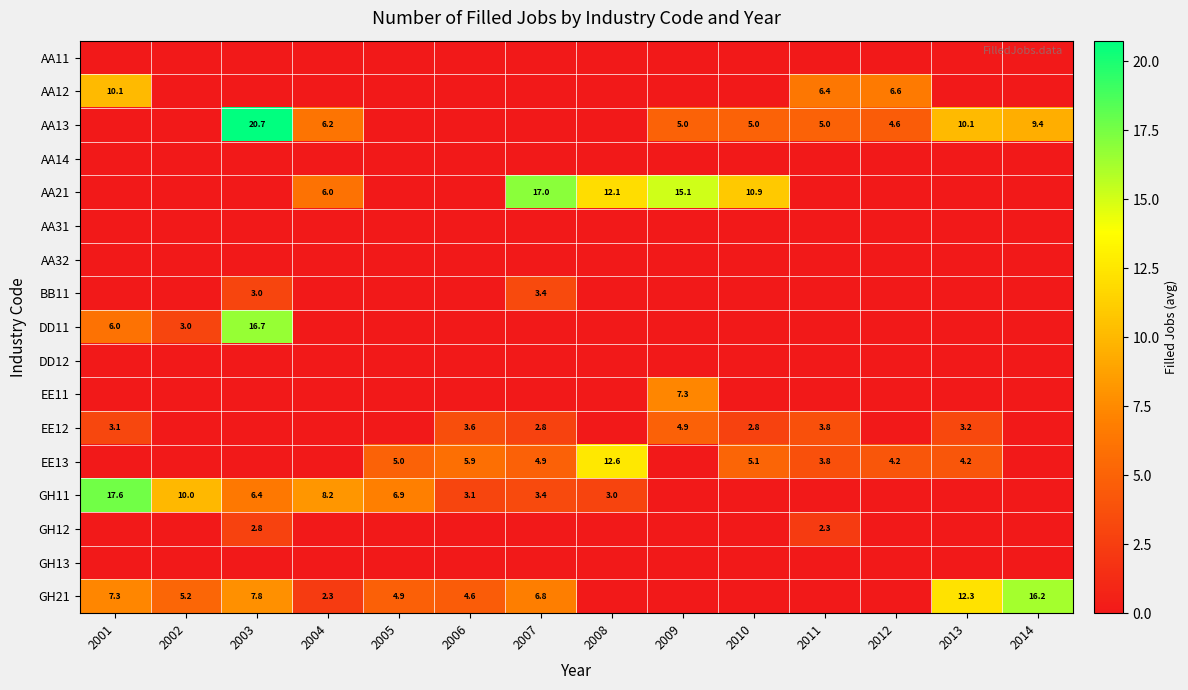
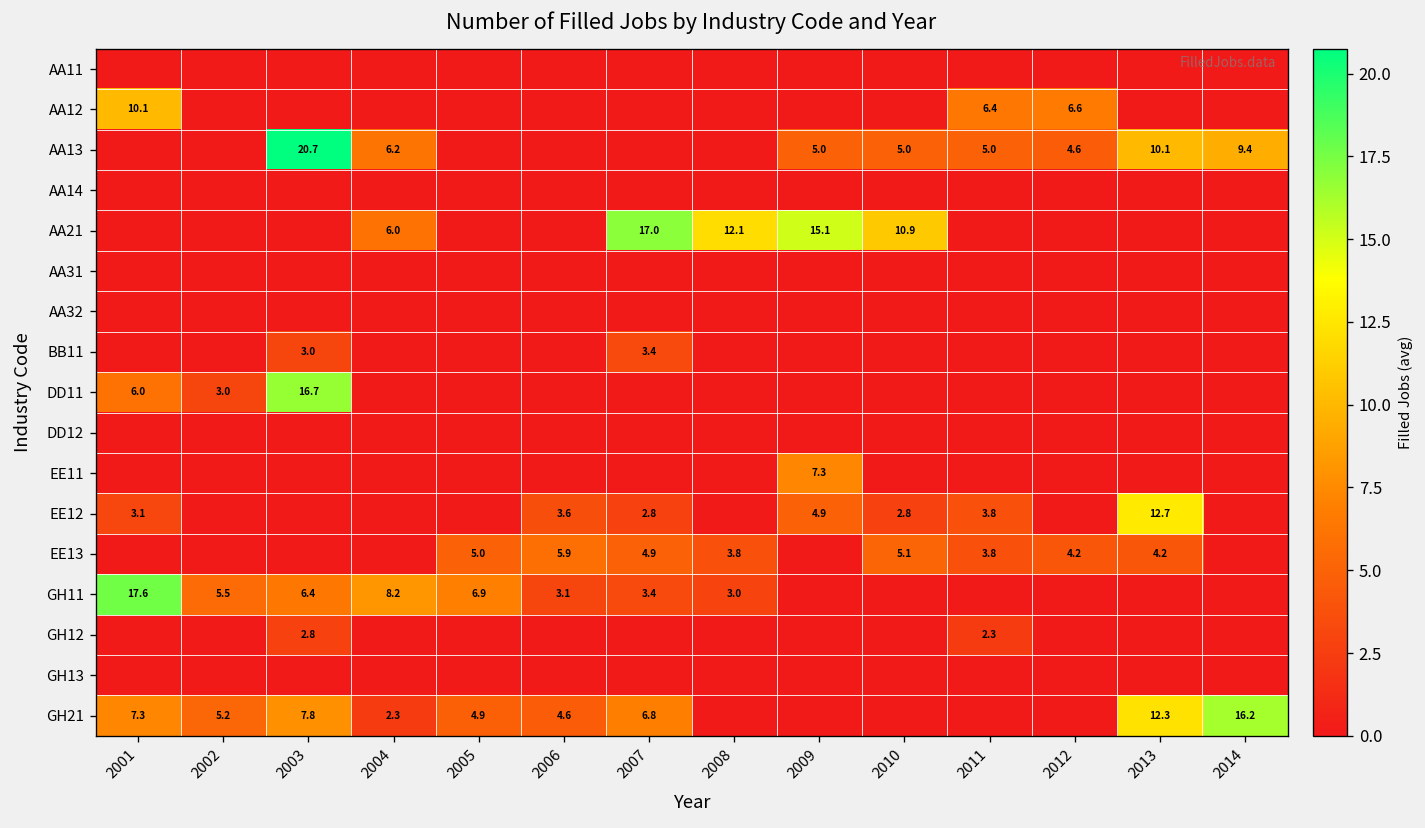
  {
    "AA12": {
      "2001": 10.1,
      "2011": 6.4,
      "2012": 6.6
    },
    "AA13": {
      "2003": 20.7,
      "2004": 6.2,
      "2009": 5.0,
      "2010": 5.0,
      "2011": 5.0,
      "2012": 4.6,
      "2013": 10.1,
      "2014": 9.4
    },
    "AA21": {
      "2004": 6.0,
      "2007": 17.0,
      "2008": 12.1,
      "2009": 15.1,
      "2010": 10.9
    },
    "BB11": {
      "2003": 3.0,
      "2007": 3.4
    },
    "DD11": {
      "2001": 6.0,
      "2002": 3.0,
      "2003": 16.7
    },
    "EE11": {
      "2009": 7.3
    },
    "EE12": {
      "2001": 3.1,
      "2006": 3.6,
      "2007": 2.8,
      "2009": 4.9,
      "2010": 2.8,
      "2011": 3.8,
-     "2013": 3.2
+     "2013": 12.7
    },
    "EE13": {
      "2005": 5.0,
      "2006": 5.9,
      "2007": 4.9,
-     "2008": 12.6,
+     "2008": 3.8,
      "2010": 5.1,
      "2011": 3.8,
      "2012": 4.2,
      "2013": 4.2
    },
    "GH11": {
      "2001": 17.6,
-     "2002": 10.0,
+     "2002": 5.5,
      "2003": 6.4,
      "2004": 8.2,
      "2005": 6.9,
      "2006": 3.1,
      "2007": 3.4,
      "2008": 3.0
    },
    "GH12": {
      "2003": 2.8,
      "2011": 2.3
    },
    "GH21": {
      "2001": 7.3,
      "2002": 5.2,
      "2003": 7.8,
      "2004": 2.3,
      "2005": 4.9,
      "2006": 4.6,
      "2007": 6.8,
      "2013": 12.3,
      "2014": 16.2
    }
  }
